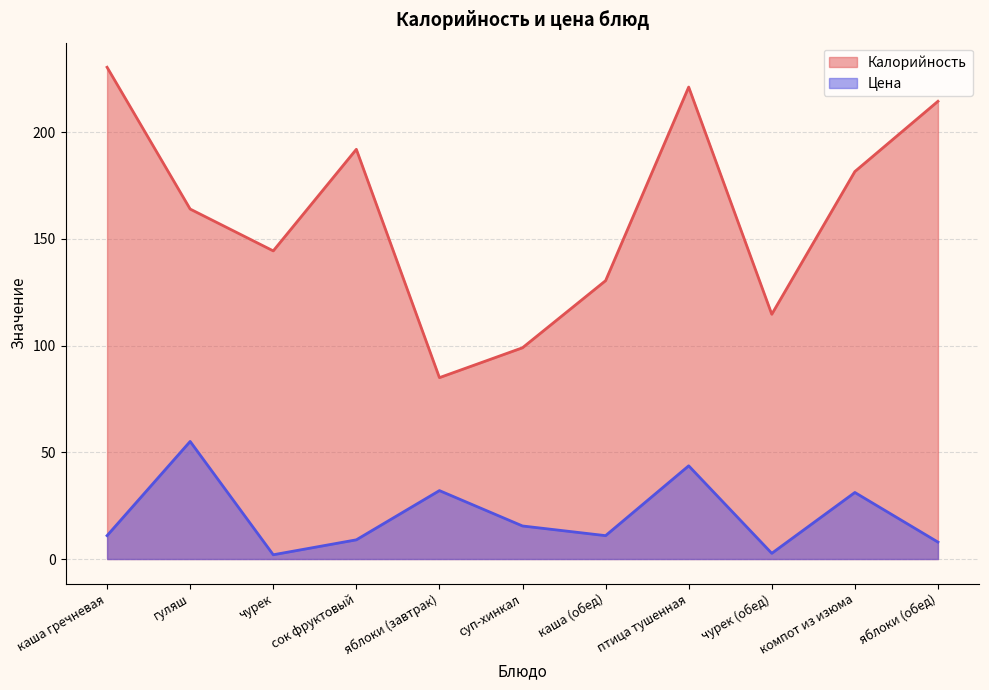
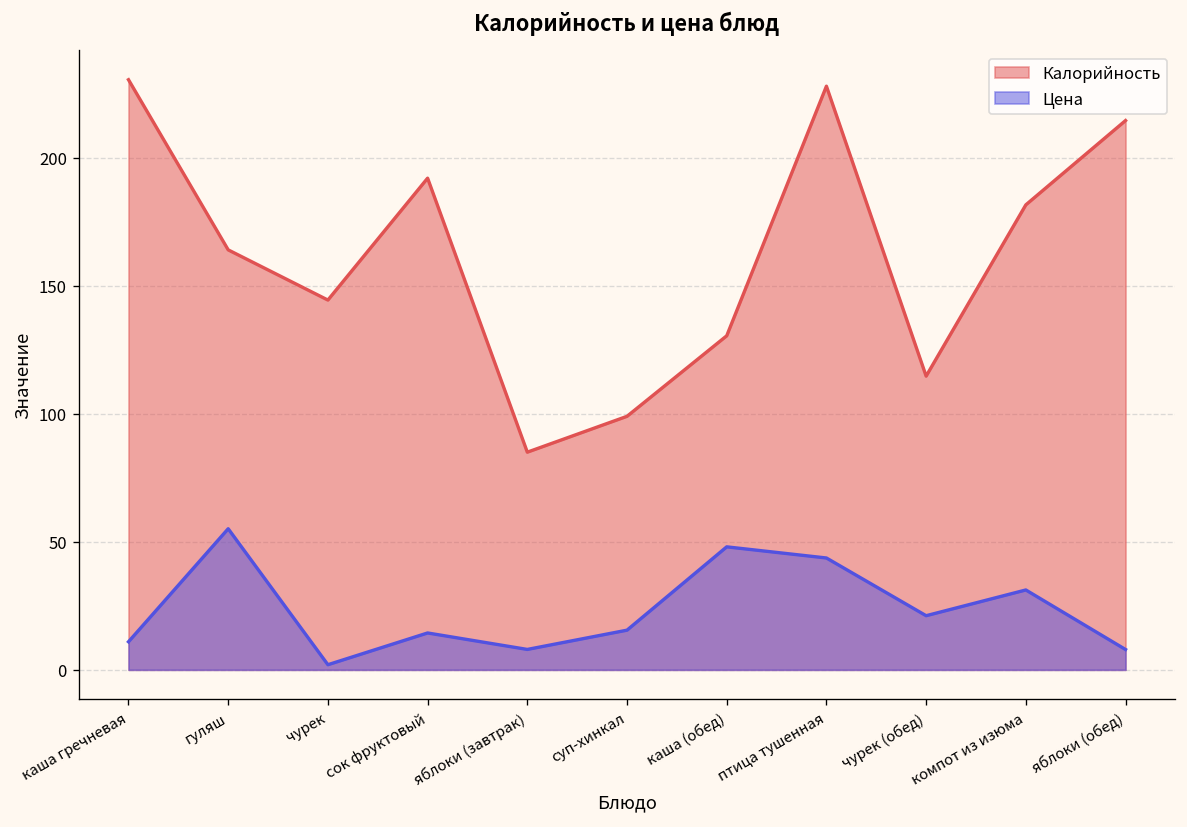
  {
    "Калорийность": {
      "каша гречневая": 230,
      "гуляш": 164,
      "чурек": 144,
      "сок фруктовый": 192,
      "яблоки (завтрак)": 85,
      "суп-хинкал": 99,
      "каша (обед)": 130,
-     "птица тушенная": 221,
+     "птица тушенная": 228,
      "чурек (обед)": 115,
      "компот из изюма": 182,
      "яблоки (обед)": 215
    },
    "Цена": {
      "каша гречневая": 11,
      "гуляш": 55,
      "чурек": 2,
-     "сок фруктовый": 9,
-     "яблоки (завтрак)": 32,
+     "сок фруктовый": 14,
+     "яблоки (завтрак)": 8,
      "суп-хинкал": 15,
-     "каша (обед)": 11,
+     "каша (обед)": 48,
      "птица тушенная": 44,
-     "чурек (обед)": 3,
+     "чурек (обед)": 21,
      "компот из изюма": 31,
      "яблоки (обед)": 8
    }
  }
